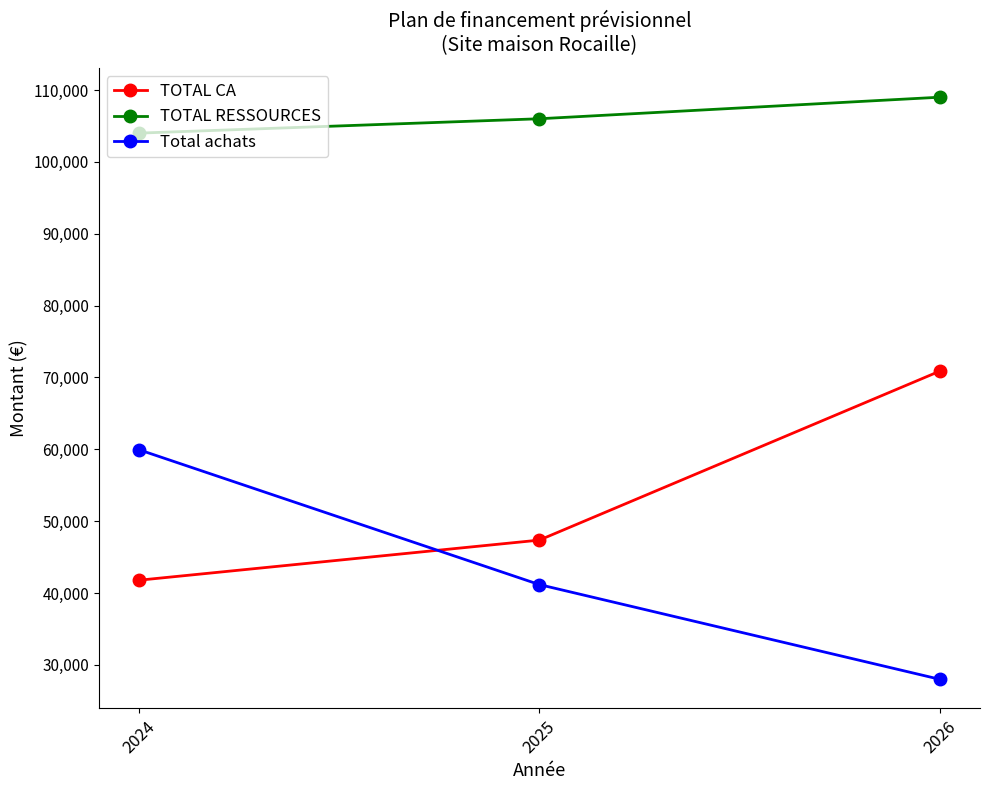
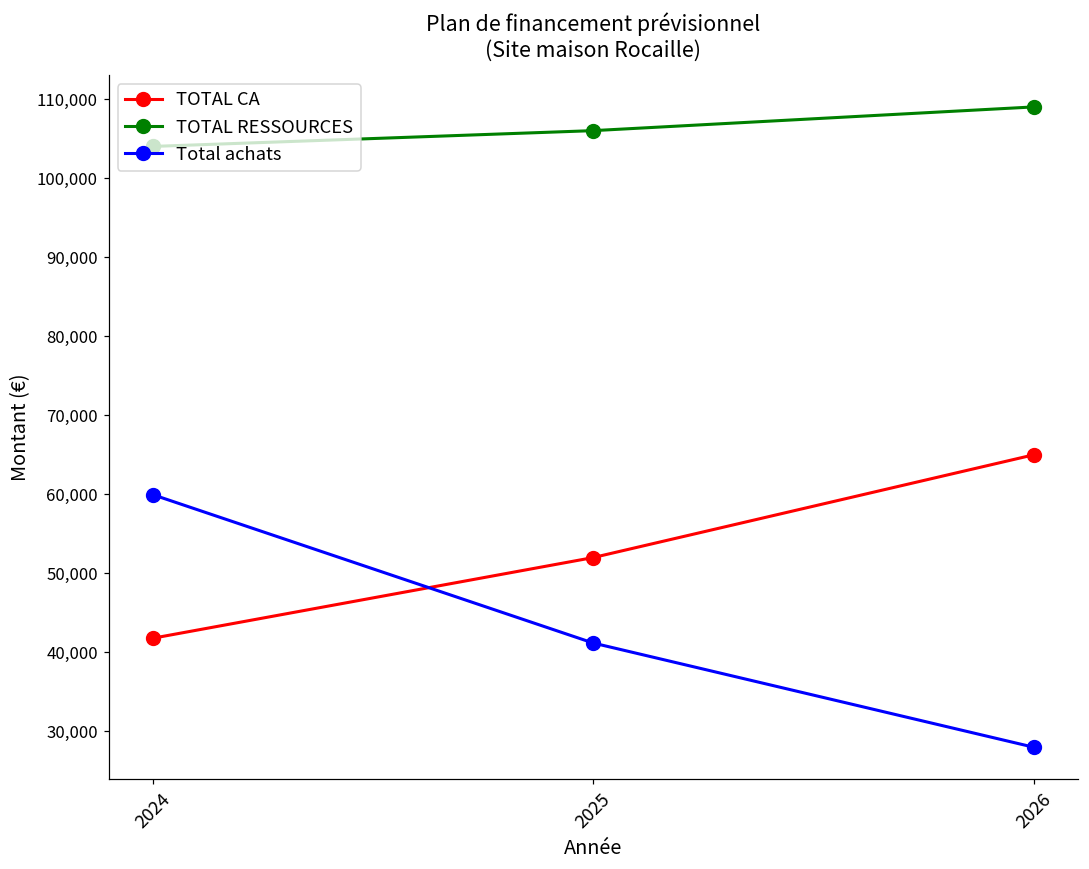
  {
    "TOTAL CA": {
      "2024": "42,000",
-     "2025": "47,000",
-     "2026": "71,000"
+     "2025": "52,000",
+     "2026": "65,000"
    },
    "TOTAL RESSOURCES": {
      "2025": "106,000",
      "2026": "109,000"
    },
    "Total achats": {
      "2024": "60,000",
      "2025": "41,000",
      "2026": "28,000"
    }
  }
